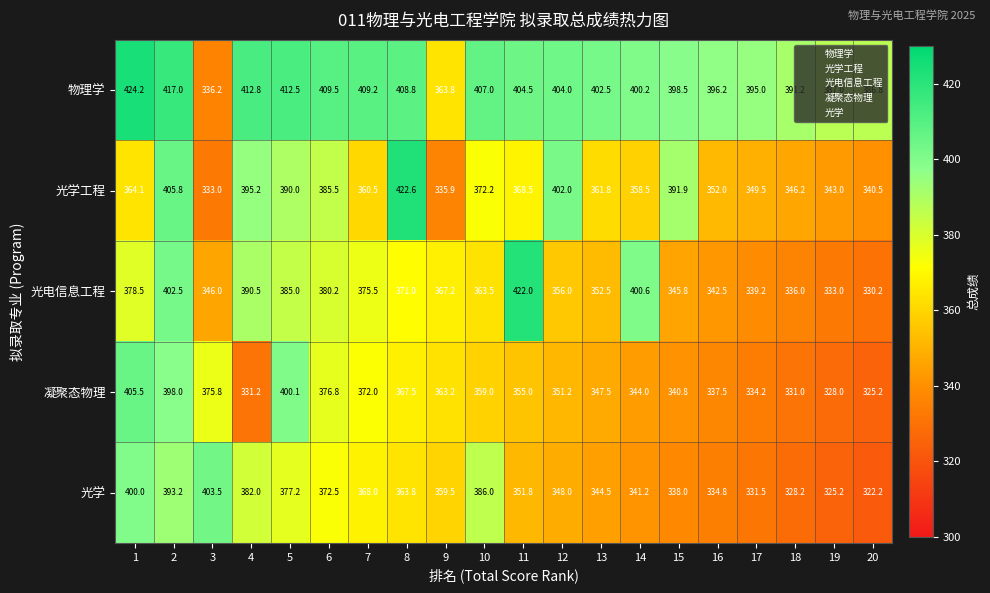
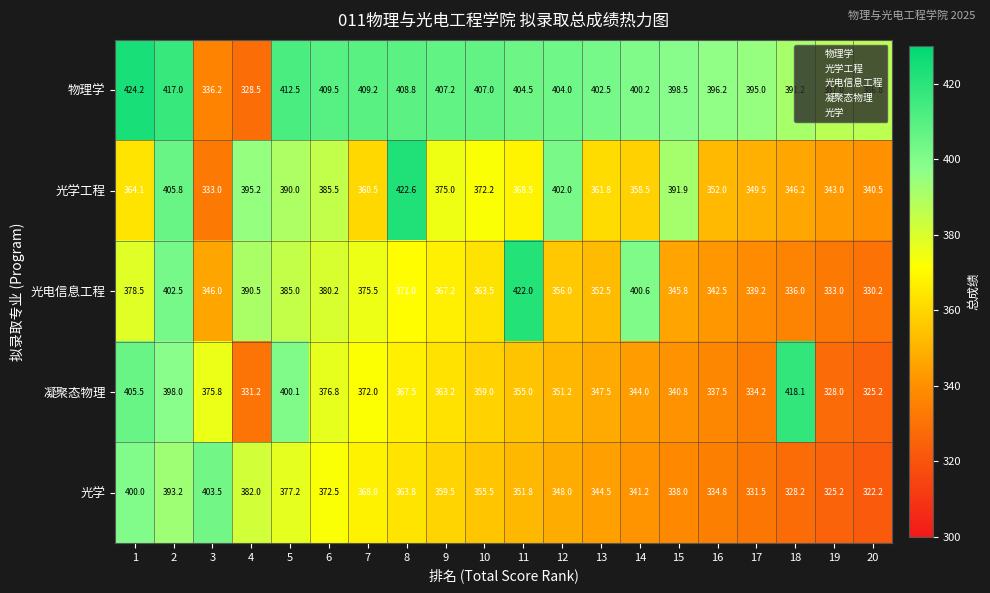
  {
    "物理学": {
      "1": 424.2,
      "2": 417.0,
      "3": 336.2,
-     "4": 412.8,
+     "4": 328.5,
      "5": 412.5,
      "6": 409.5,
      "7": 409.2,
      "8": 408.8,
-     "9": 363.8,
+     "9": 407.2,
      "10": 407.0,
      "11": 404.5,
      "12": 404.0,
      "13": 402.5,
      "14": 400.2,
      "15": 398.5,
      "16": 396.2,
      "17": 395.0
    },
    "光学工程": {
      "1": 364.1,
      "2": 405.8,
      "3": 333.0,
      "4": 395.2,
      "5": 390.0,
      "6": 385.5,
      "7": 360.5,
      "8": 422.6,
-     "9": 335.9,
+     "9": 375.0,
      "10": 372.2,
      "11": 368.5,
      "12": 402.0,
      "13": 361.8,
      "14": 358.5,
      "15": 391.9,
      "16": 352.0,
      "17": 349.5,
      "18": 346.2,
      "19": 343.0,
      "20": 340.5
    },
    "光电信息工程": {
      "1": 378.5,
      "2": 402.5,
      "3": 346.0,
      "4": 390.5,
      "5": 385.0,
      "6": 380.2,
      "7": 375.5,
      "8": 371.0,
      "9": 367.2,
      "10": 363.5,
      "11": 422.0,
      "12": 356.0,
      "13": 352.5,
      "14": 400.6,
      "15": 345.8,
      "16": 342.5,
      "17": 339.2,
      "18": 336.0,
      "19": 333.0,
      "20": 330.2
    },
    "凝聚态物理": {
      "1": 405.5,
      "2": 398.0,
      "3": 375.8,
      "4": 331.2,
      "5": 400.1,
      "6": 376.8,
      "7": 372.0,
      "8": 367.5,
      "9": 363.2,
      "10": 359.0,
      "11": 355.0,
      "12": 351.2,
      "13": 347.5,
      "14": 344.0,
      "15": 340.8,
      "16": 337.5,
      "17": 334.2,
-     "18": 331.0,
+     "18": 418.1,
      "19": 328.0,
      "20": 325.2
    },
    "光学": {
      "1": 400.0,
      "2": 393.2,
      "3": 403.5,
      "4": 382.0,
      "5": 377.2,
      "6": 372.5,
      "7": 368.0,
      "8": 363.8,
      "9": 359.5,
-     "10": 386.0,
+     "10": 355.5,
      "11": 351.8,
      "12": 348.0,
      "13": 344.5,
      "14": 341.2,
      "15": 338.0,
      "16": 334.8,
      "17": 331.5,
      "18": 328.2,
      "19": 325.2,
      "20": 322.2
    }
  }
